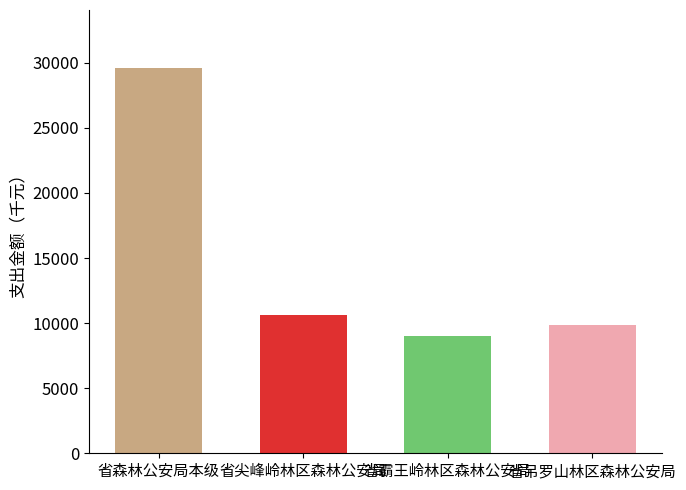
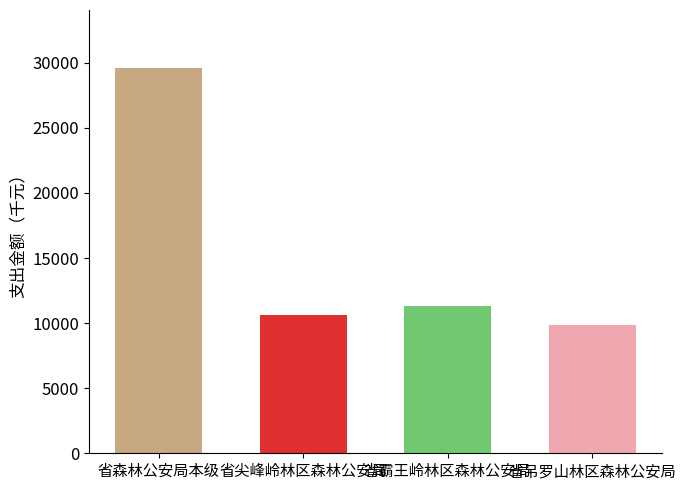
  {
    "省森林公安局本级": 29600,
    "省尖峰岭林区森林公安局": 10600,
-   "省霸王岭林区森林公安局": 9000,
+   "省霸王岭林区森林公安局": 11300,
    "省吊罗山林区森林公安局": 9800
  }
